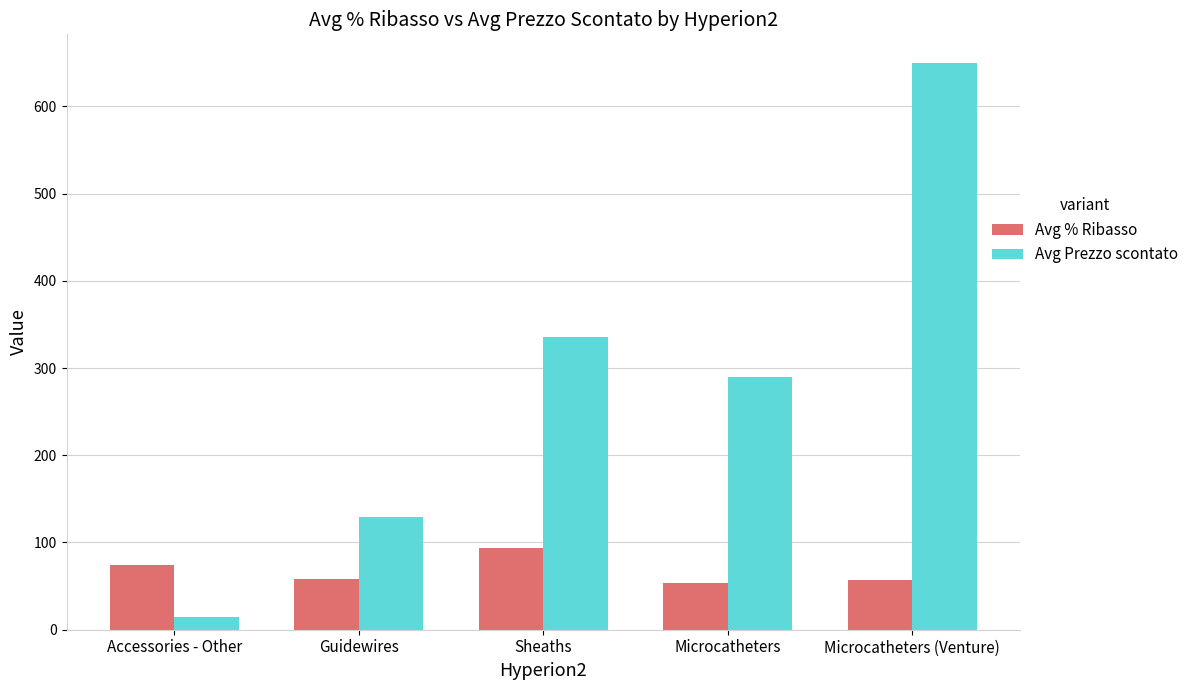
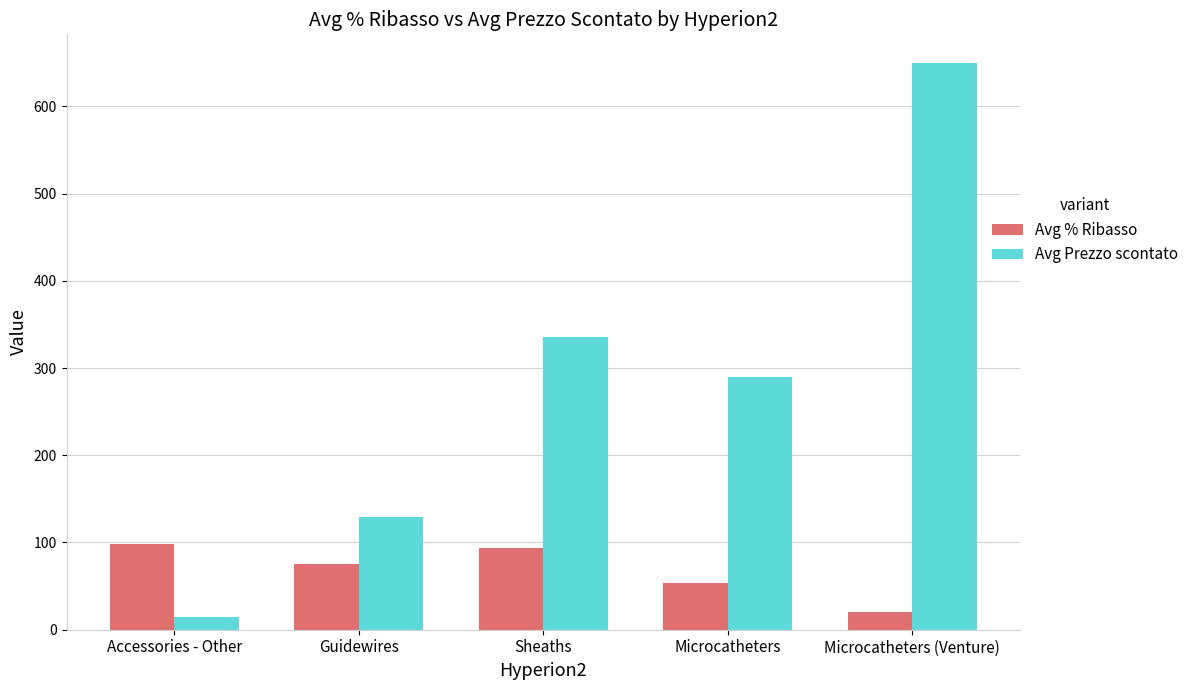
  {
    "Avg % Ribasso": {
-     "Accessories - Other": 70,
-     "Guidewires": 60,
+     "Accessories - Other": 100,
+     "Guidewires": 70,
      "Sheaths": 90,
      "Microcatheters": 50,
-     "Microcatheters (Venture)": 60
+     "Microcatheters (Venture)": 20
    },
    "Avg Prezzo scontato": {
      "Accessories - Other": 20,
      "Guidewires": 130,
      "Sheaths": 340,
      "Microcatheters": 290,
      "Microcatheters (Venture)": 650
    }
  }
